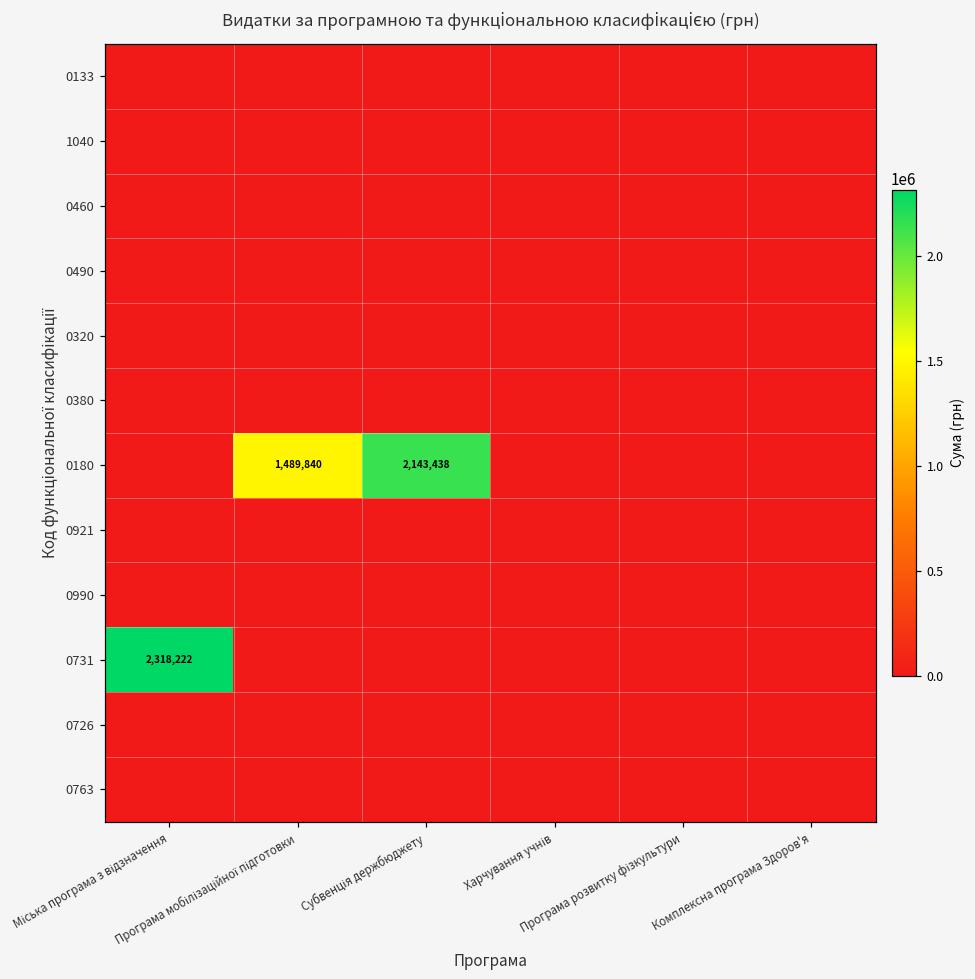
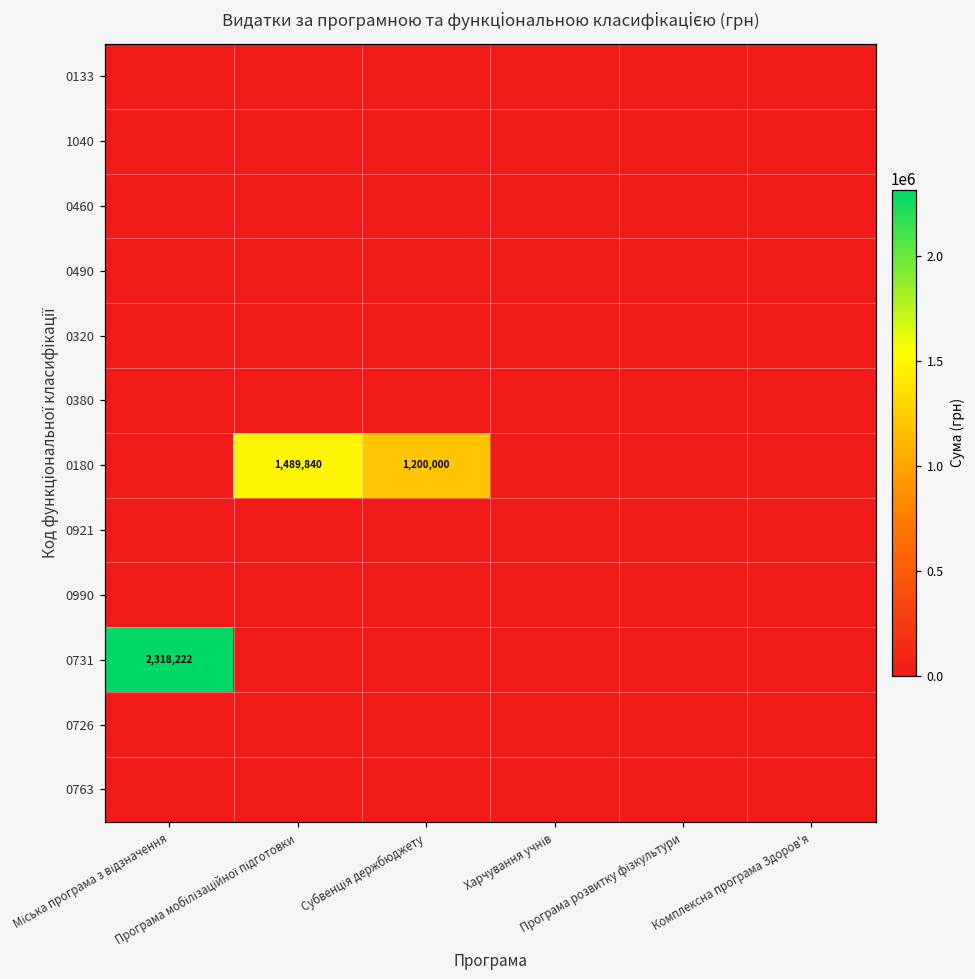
  {
    "0180": {
      "Програма мобілізаційної підготовки": "1,489,840",
-     "Субвенція держбюджету": "2,143,438"
+     "Субвенція держбюджету": "1,200,000"
    },
    "0731": {
      "Міська програма з відзначення": "2,318,222"
    }
  }
